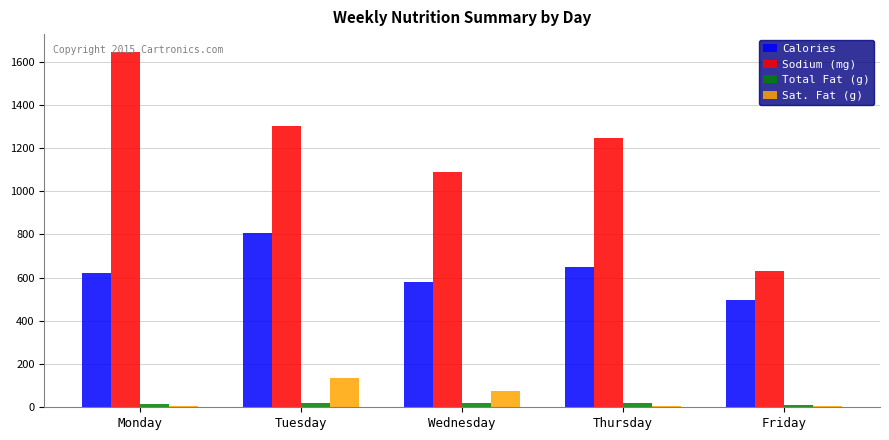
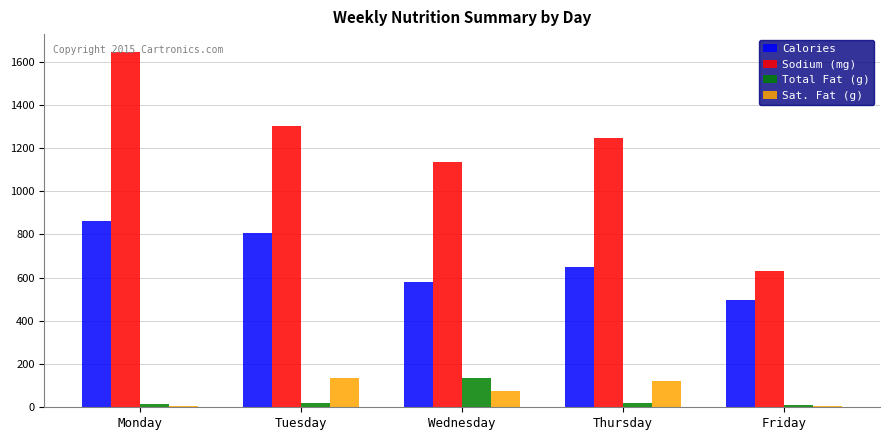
  {
    "Calories": {
-     "Monday": 620,
+     "Monday": 860,
      "Tuesday": 810,
      "Wednesday": 580,
      "Thursday": 650,
      "Friday": 500
    },
    "Sodium (mg)": {
      "Tuesday": 1300,
-     "Wednesday": 1090,
+     "Wednesday": 1140,
      "Thursday": 1250,
      "Friday": 630
    },
    "Total Fat (g)": {
      "Monday": 10,
      "Tuesday": 20,
-     "Wednesday": 20,
+     "Wednesday": 140,
      "Thursday": 20
    },
    "Sat. Fat (g)": {
      "Tuesday": 140,
      "Wednesday": 70,
-     "Thursday": 10
+     "Thursday": 120
    }
  }
